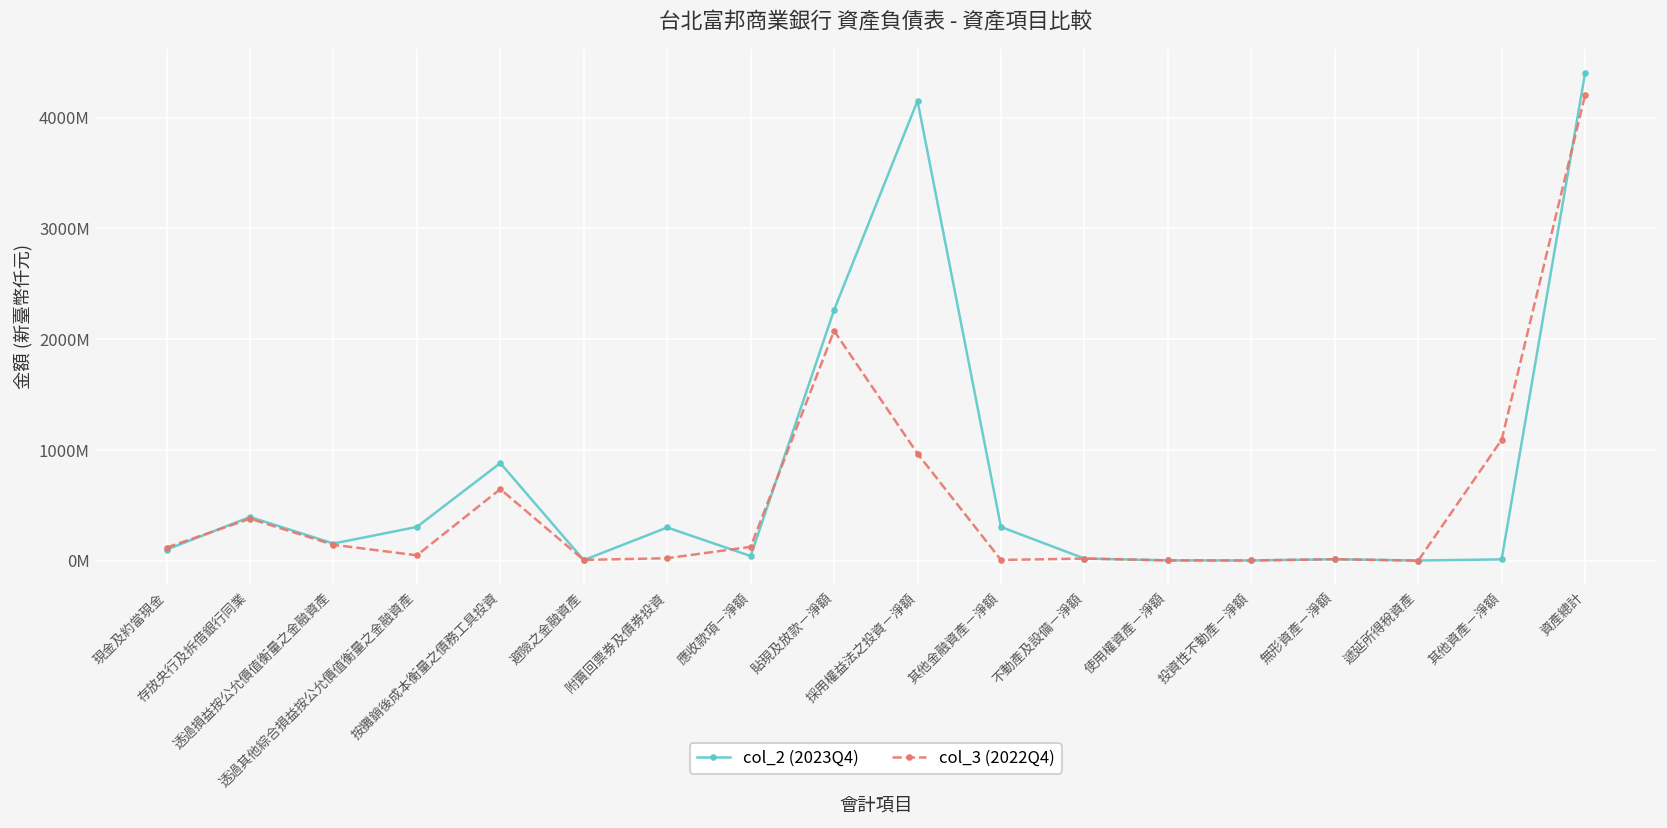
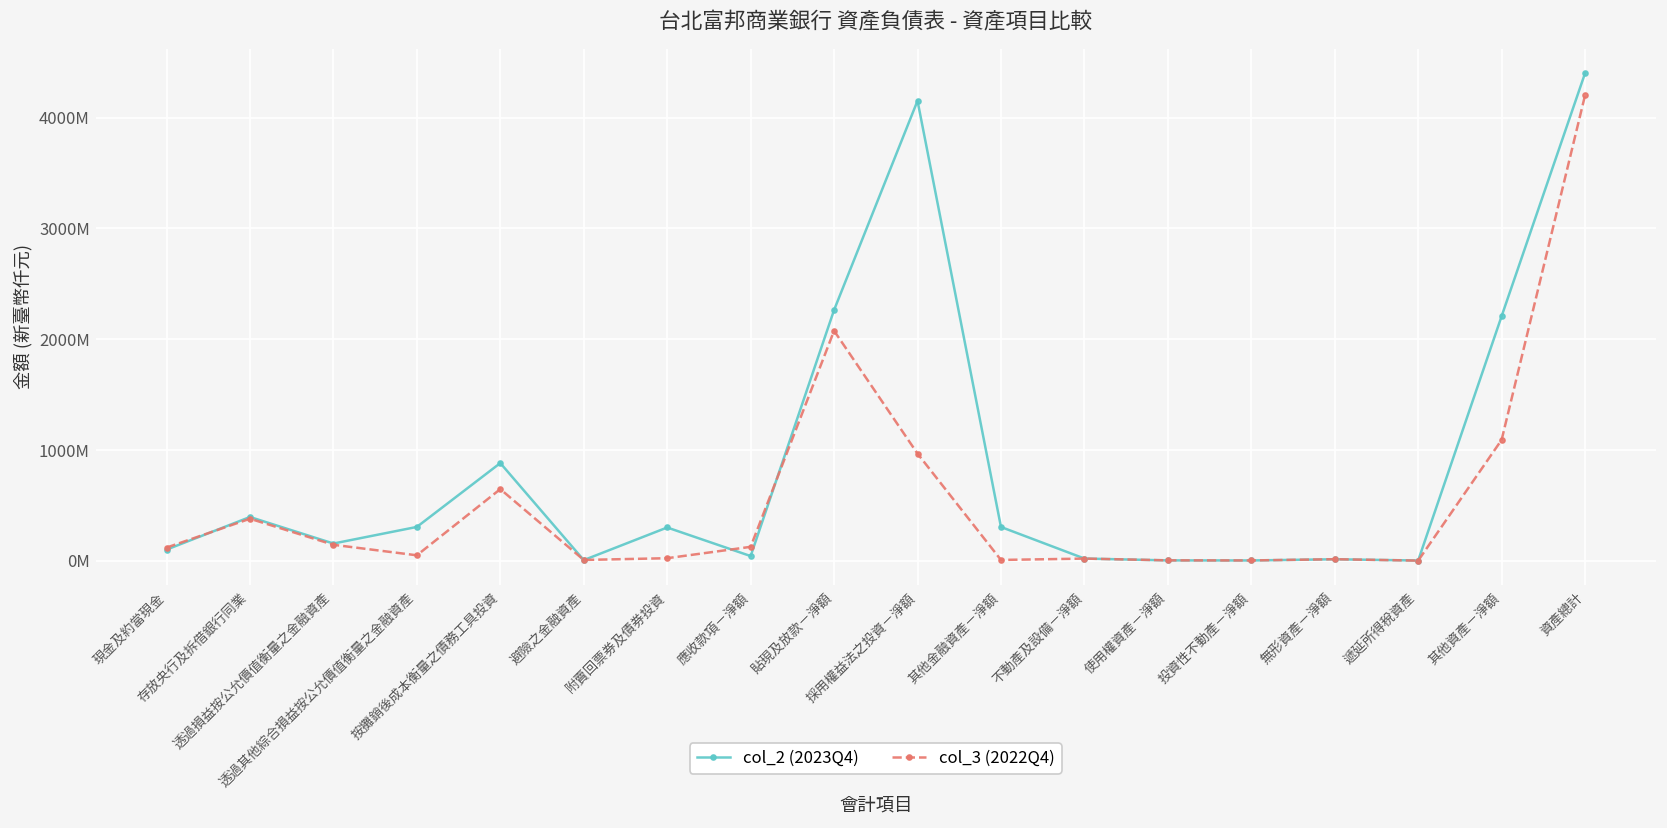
  {
    "col_2 (2023Q4)": {
      "透過其他綜合損益按公允價值衡量之金融資產": 300000000,
      "按攤銷後成本衡量之債務工具投資": 900000000,
      "附賣回票券及債券投資": 300000000,
      "應收款項－淨額": 0,
      "貼現及放款－淨額": 2300000000,
      "採用權益法之投資－淨額": 4200000000,
      "其他金融資產－淨額": 300000000,
-     "其他資產－淨額": 0,
+     "其他資產－淨額": 2200000000,
      "資產總計": 4400000000
    },
    "col_3 (2022Q4)": {
      "透過其他綜合損益按公允價值衡量之金融資產": 100000000,
      "按攤銷後成本衡量之債務工具投資": 600000000,
      "附賣回票券及債券投資": 0,
      "應收款項－淨額": 100000000,
      "貼現及放款－淨額": 2100000000,
      "採用權益法之投資－淨額": 1000000000,
      "其他金融資產－淨額": 0,
      "其他資產－淨額": 1100000000,
      "資產總計": 4200000000
    }
  }
